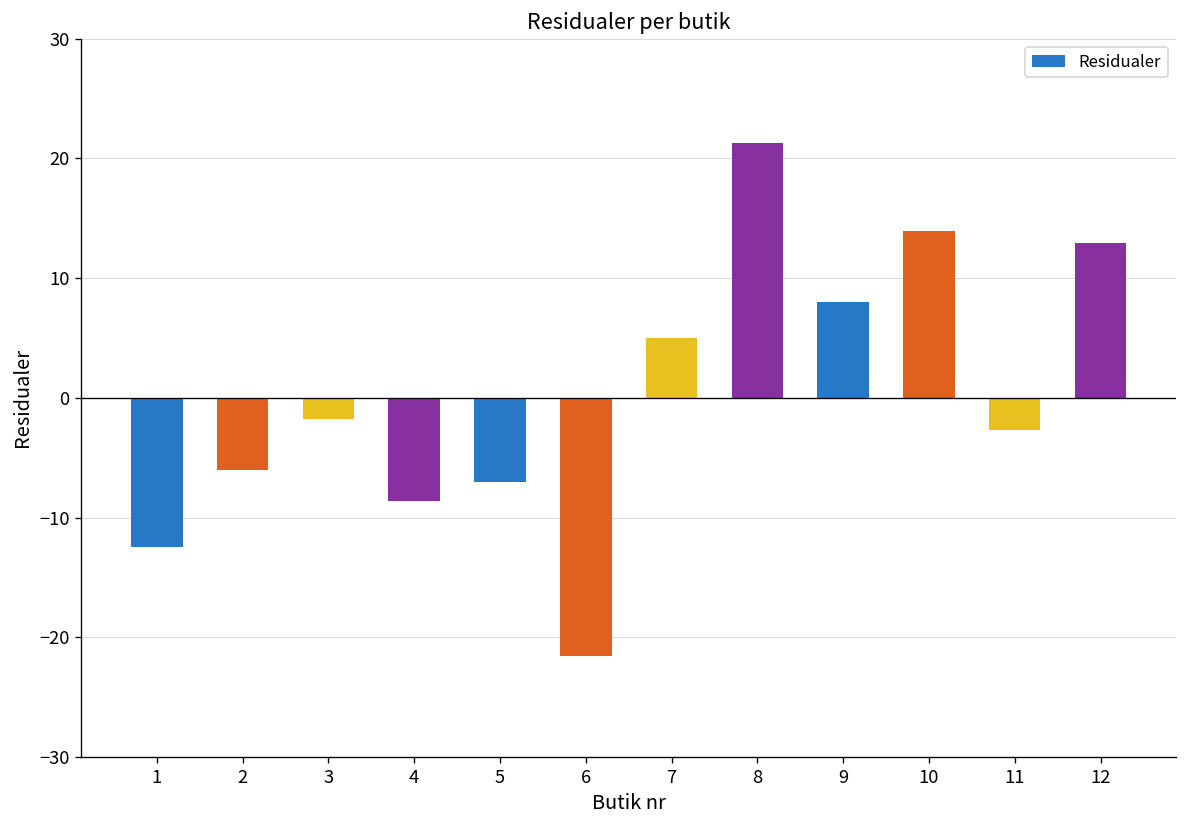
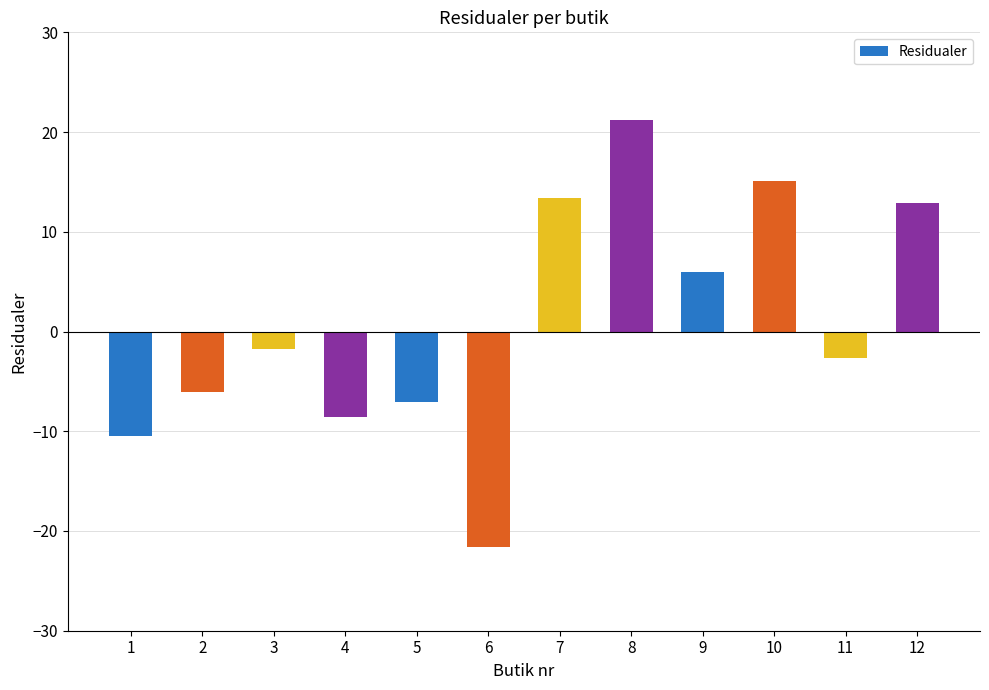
  {
-   "1": -12,
+   "1": -10,
    "2": -6,
    "3": -2,
    "4": -9,
    "5": -7,
    "6": -22,
-   "7": 5,
+   "7": 13,
    "8": 21,
-   "9": 8,
-   "10": 14,
+   "9": 6,
+   "10": 15,
    "11": -3,
    "12": 13
  }
